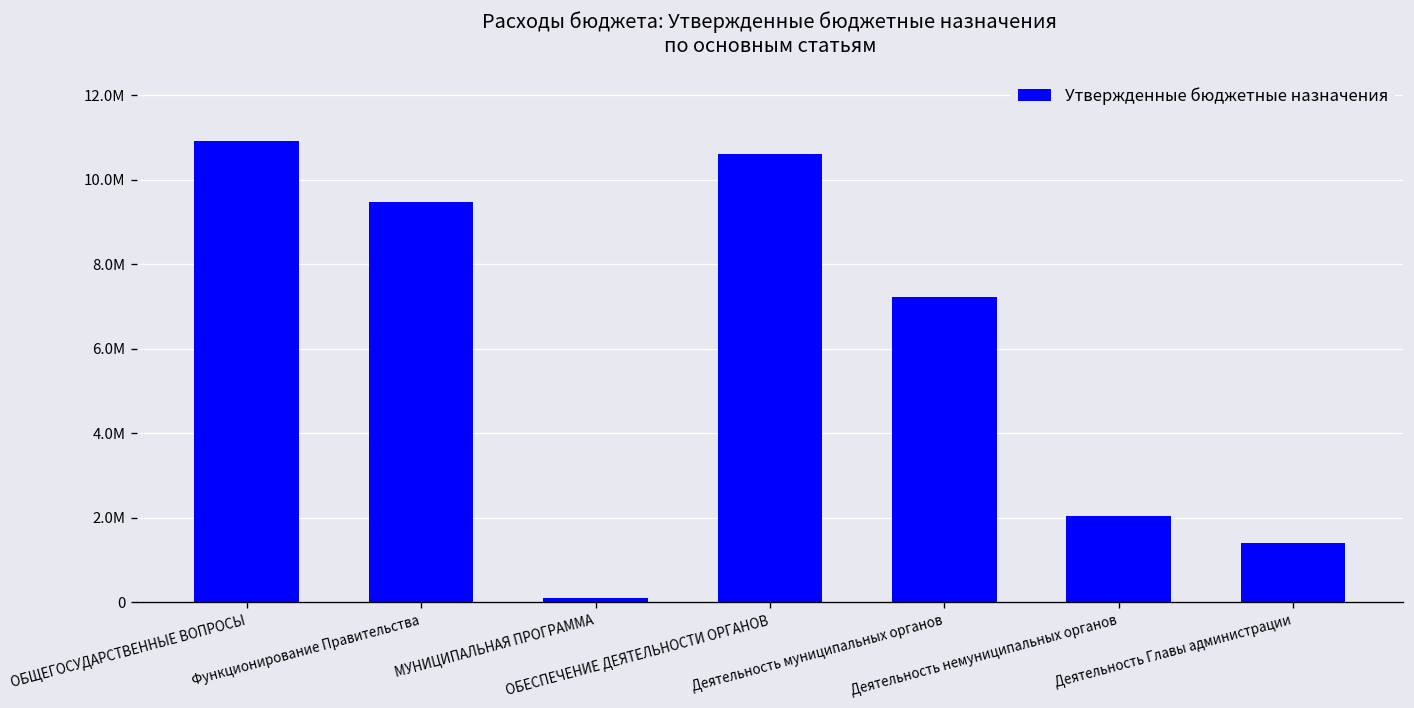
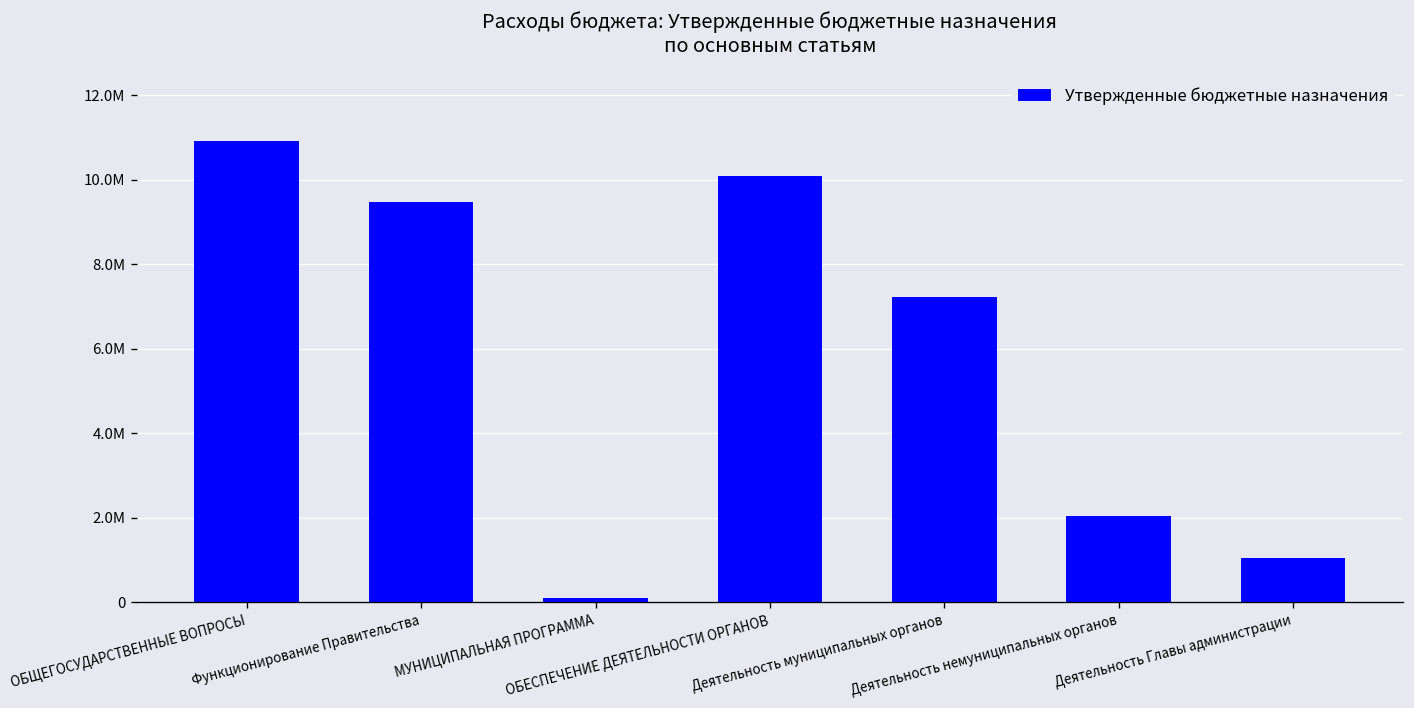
  {
    "ОБЩЕГОСУДАРСТВЕННЫЕ ВОПРОСЫ": 10900000,
    "Функционирование Правительства": 9500000,
    "МУНИЦИПАЛЬНАЯ ПРОГРАММА": 100000,
-   "ОБЕСПЕЧЕНИЕ ДЕЯТЕЛЬНОСТИ ОРГАНОВ": 10600000,
+   "ОБЕСПЕЧЕНИЕ ДЕЯТЕЛЬНОСТИ ОРГАНОВ": 10100000,
    "Деятельность муниципальных органов": 7200000,
    "Деятельность немуниципальных органов": 2000000,
-   "Деятельность Главы администрации": 1400000
+   "Деятельность Главы администрации": 1000000
  }
